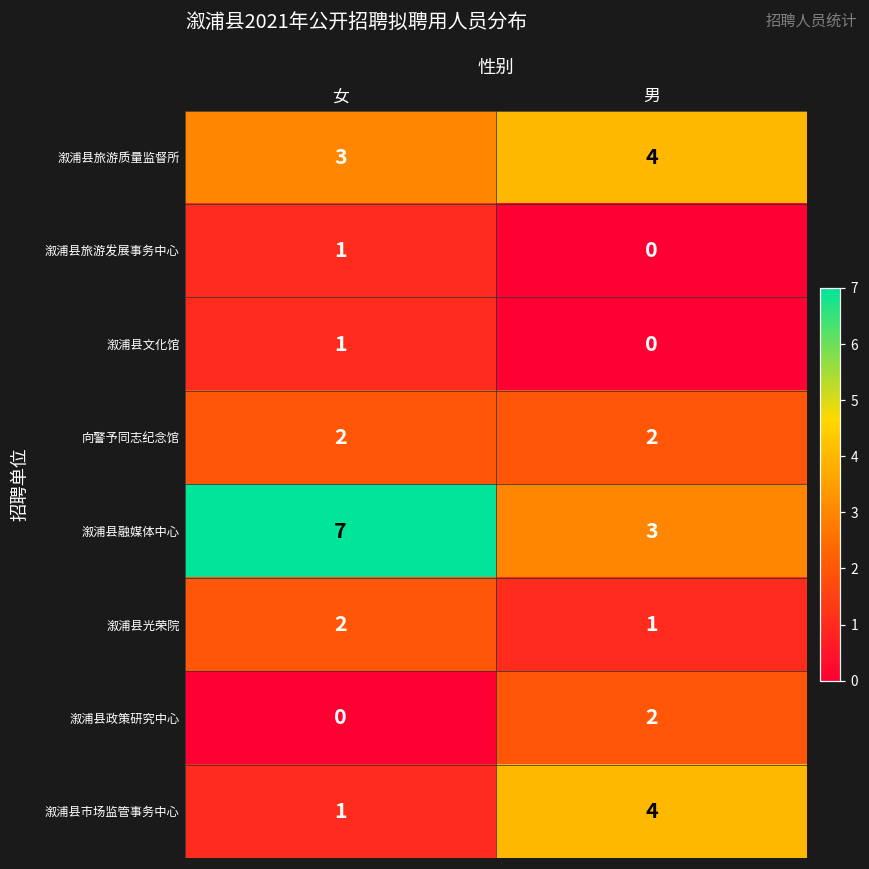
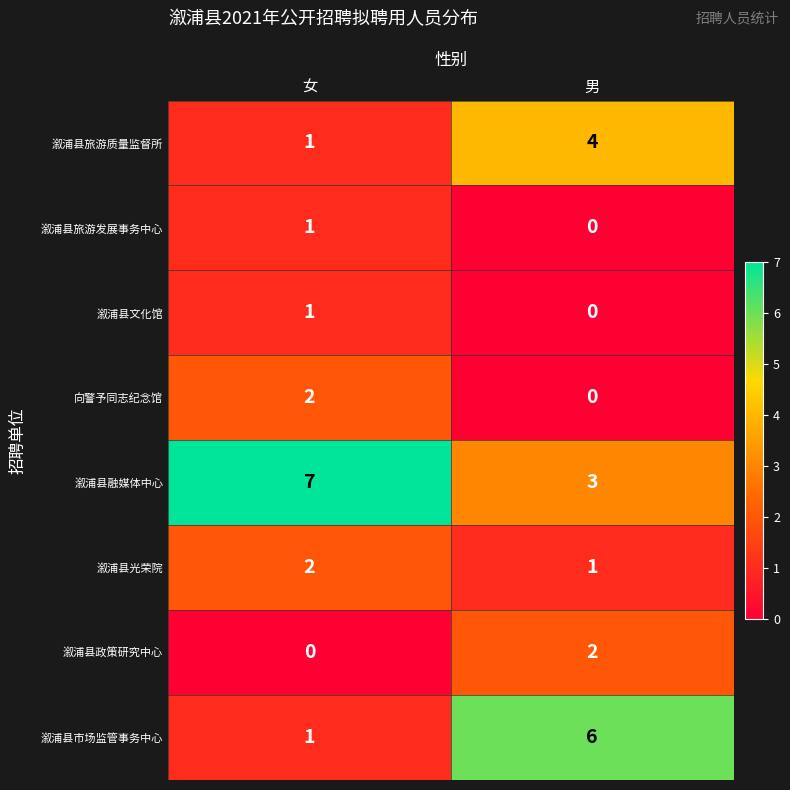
  {
    "溆浦县旅游质量监督所": {
-     "女": 3,
+     "女": 1,
      "男": 4
    },
    "溆浦县旅游发展事务中心": {
      "女": 1,
      "男": 0
    },
    "溆浦县文化馆": {
      "女": 1,
      "男": 0
    },
    "向警予同志纪念馆": {
      "女": 2,
-     "男": 2
+     "男": 0
    },
    "溆浦县融媒体中心": {
      "女": 7,
      "男": 3
    },
    "溆浦县光荣院": {
      "女": 2,
      "男": 1
    },
    "溆浦县政策研究中心": {
      "女": 0,
      "男": 2
    },
    "溆浦县市场监管事务中心": {
      "女": 1,
-     "男": 4
+     "男": 6
    }
  }
